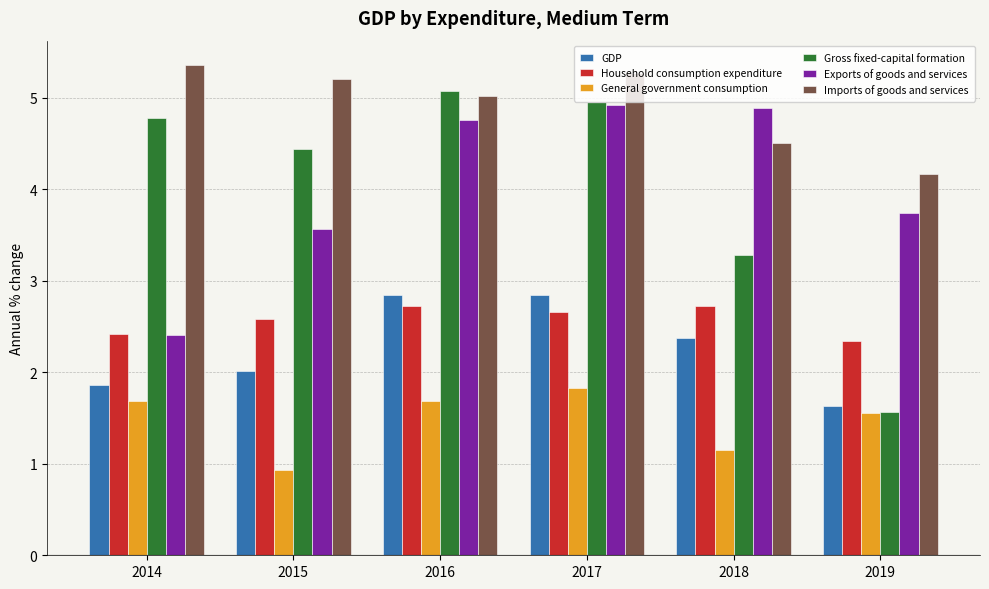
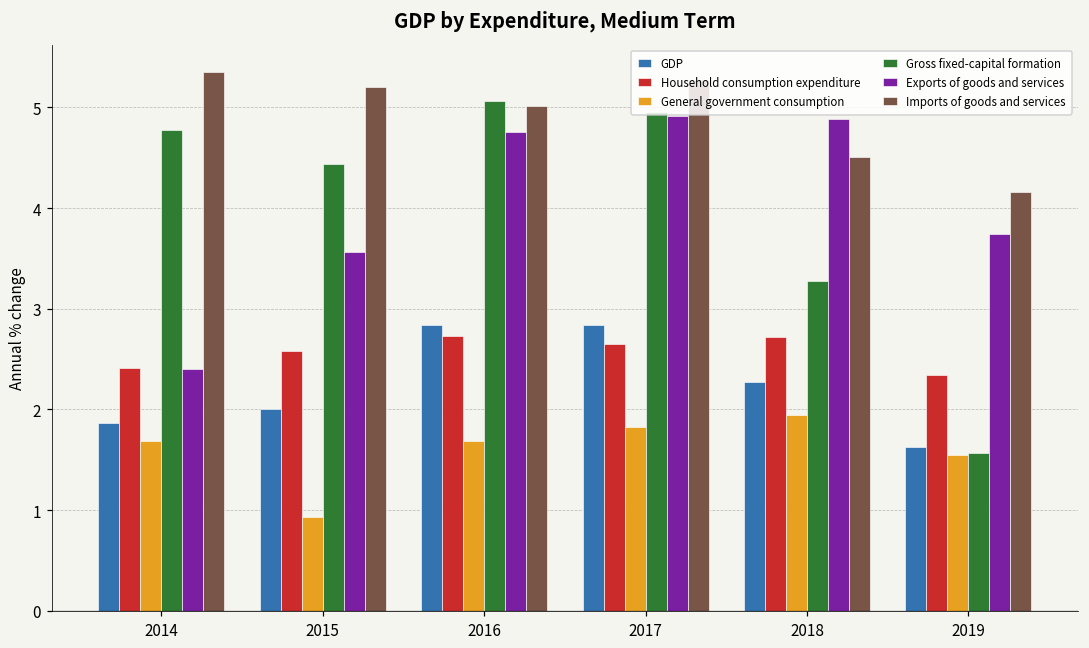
  {
    "GDP": {
      "2014": 1.9,
      "2015": 2.0,
      "2016": 2.8,
      "2017": 2.8,
-     "2018": 2.4,
+     "2018": 2.3,
      "2019": 1.6
    },
    "Household consumption expenditure": {
      "2014": 2.4,
      "2015": 2.6,
      "2016": 2.7,
      "2017": 2.7,
      "2018": 2.7,
      "2019": 2.3
    },
    "General government consumption": {
      "2014": 1.7,
      "2015": 0.9,
      "2016": 1.7,
      "2017": 1.8,
-     "2018": 1.1,
+     "2018": 1.9,
      "2019": 1.6
    },
    "Gross fixed-capital formation": {
      "2014": 4.8,
      "2015": 4.4,
      "2016": 5.1,
      "2017": 4.9,
      "2018": 3.3,
      "2019": 1.6
    },
    "Exports of goods and services": {
      "2014": 2.4,
      "2015": 3.6,
      "2016": 4.8,
      "2017": 4.9,
      "2018": 4.9,
      "2019": 3.7
    },
    "Imports of goods and services": {
      "2014": 5.4,
      "2015": 5.2,
      "2016": 5.0,
      "2018": 4.5,
      "2019": 4.2
    }
  }
